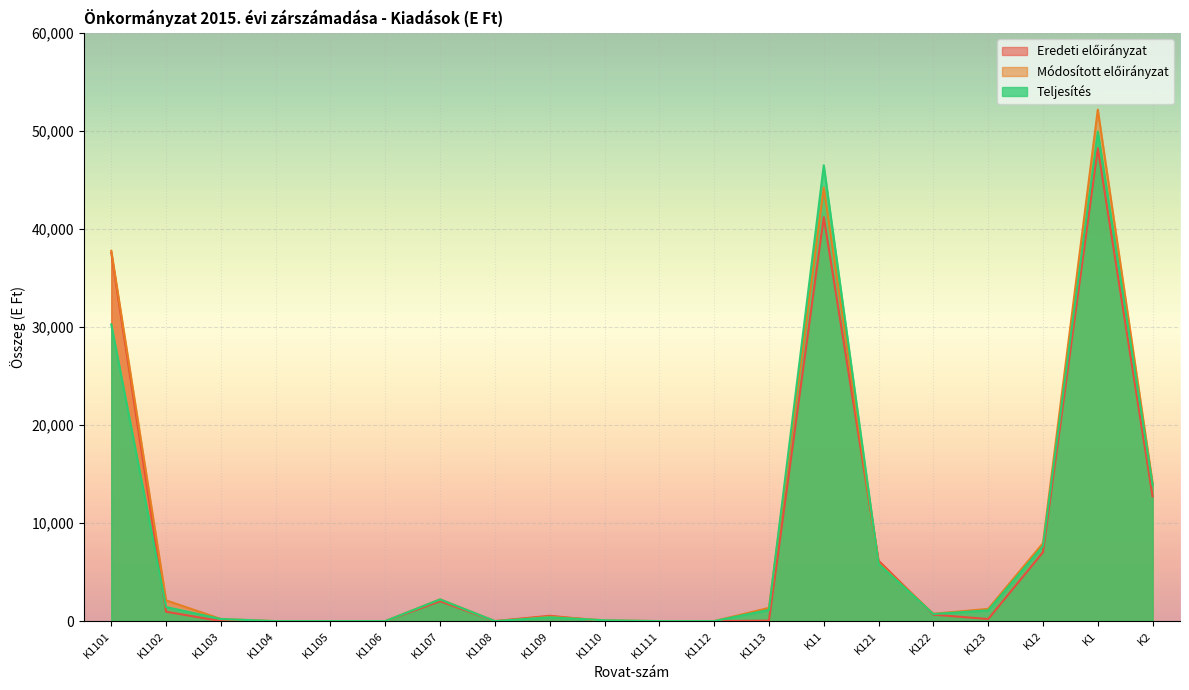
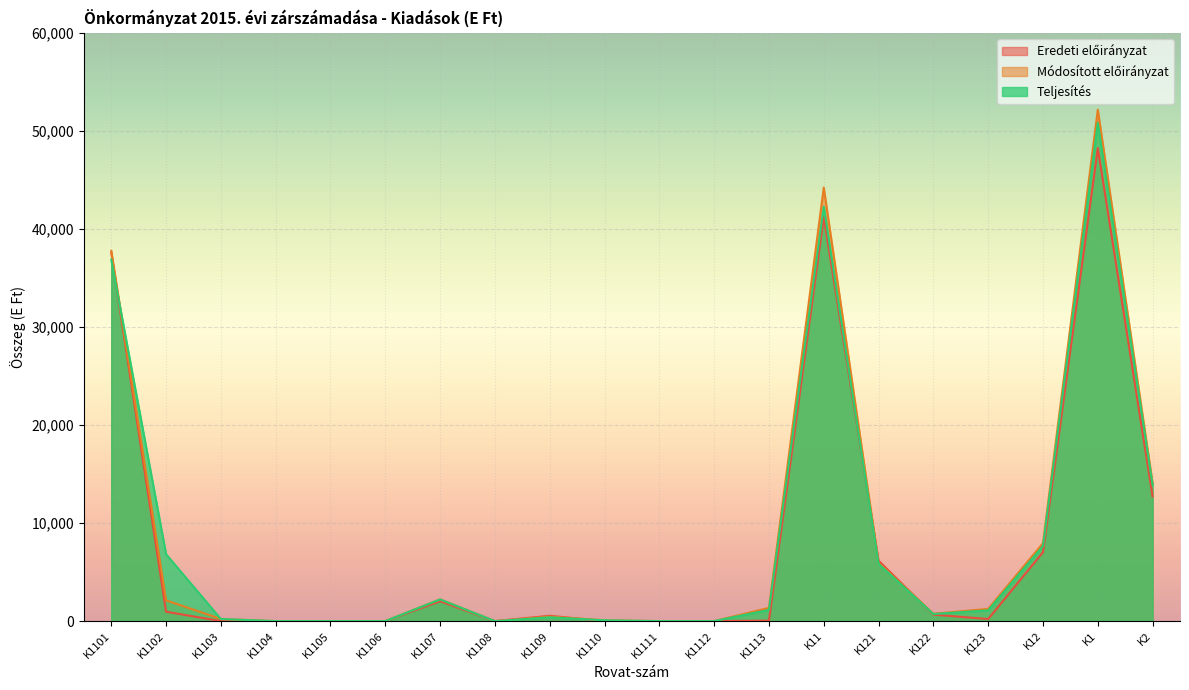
  {
    "Teljesítés": {
-     "K1101": "30,000",
-     "K1102": "1,000",
-     "K11": "47,000",
+     "K1101": "37,000",
+     "K1102": "7,000",
+     "K11": "42,000",
      "K12": "8,000",
-     "K1": "50,000"
+     "K1": "51,000"
    }
  }
